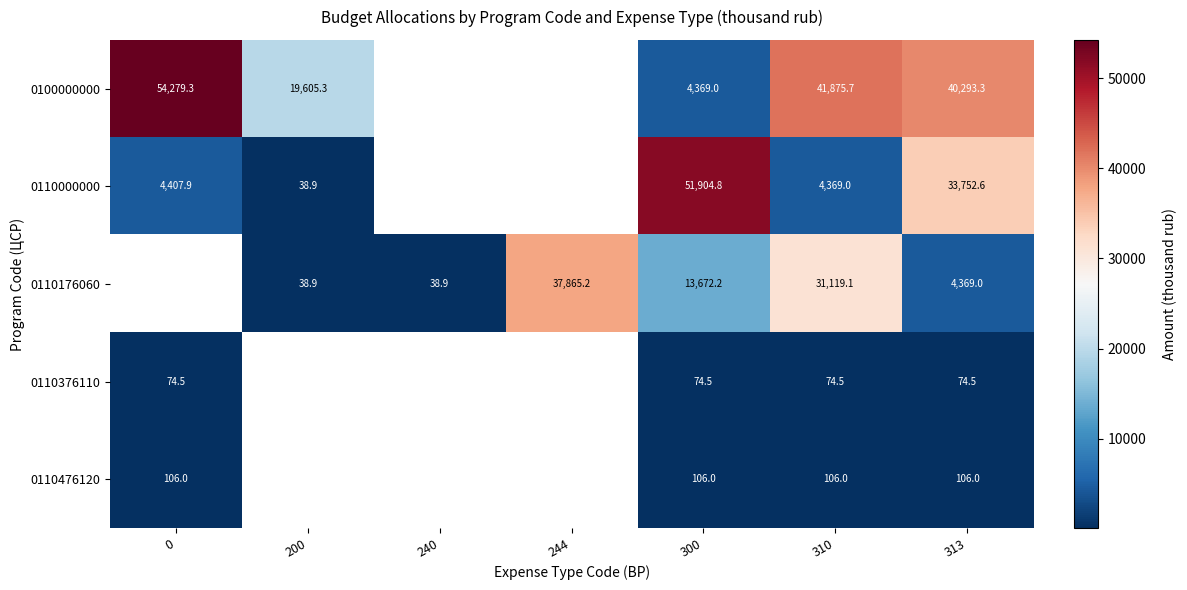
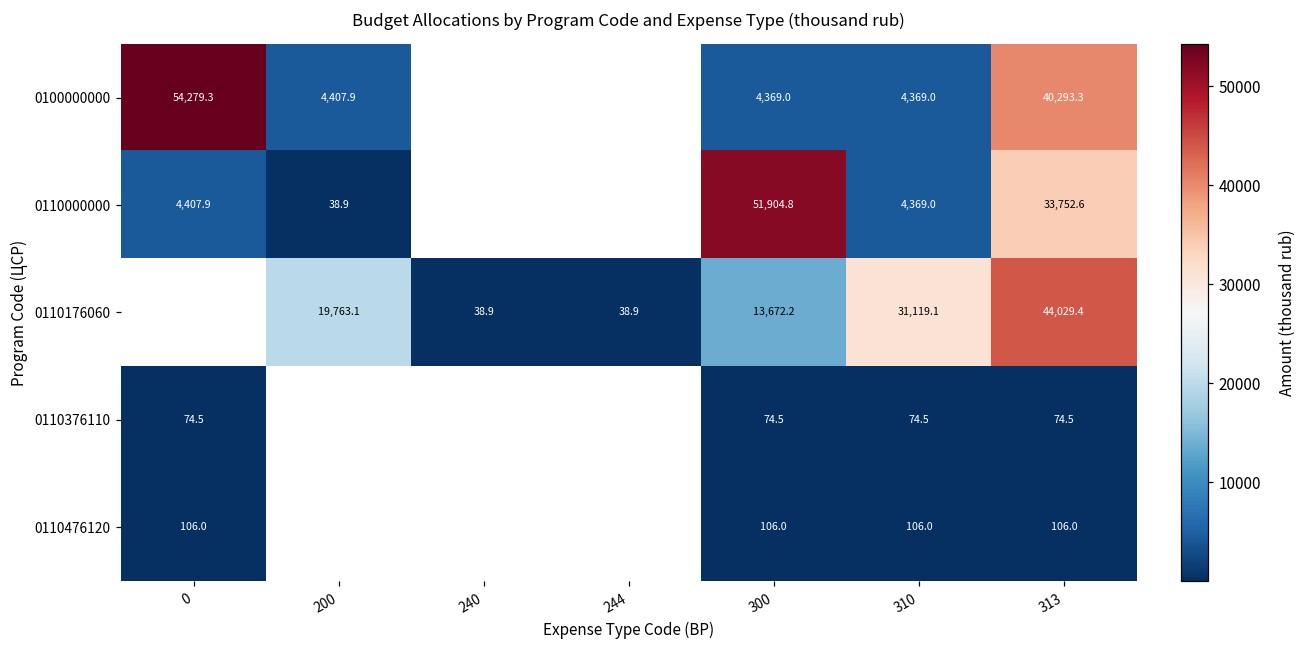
  {
    "0100000000": {
      "0": "54,279.3",
-     "200": "19,605.3",
+     "200": "4,407.9",
      "300": "4,369.0",
-     "310": "41,875.7",
+     "310": "4,369.0",
      "313": "40,293.3"
    },
    "0110000000": {
      "0": "4,407.9",
      "200": "38.9",
      "300": "51,904.8",
      "310": "4,369.0",
      "313": "33,752.6"
    },
    "0110176060": {
-     "200": "38.9",
+     "200": "19,763.1",
      "240": "38.9",
-     "244": "37,865.2",
+     "244": "38.9",
      "300": "13,672.2",
      "310": "31,119.1",
-     "313": "4,369.0"
+     "313": "44,029.4"
    },
    "0110376110": {
      "0": "74.5",
      "300": "74.5",
      "310": "74.5",
      "313": "74.5"
    },
    "0110476120": {
      "0": "106.0",
      "300": "106.0",
      "310": "106.0",
      "313": "106.0"
    }
  }
